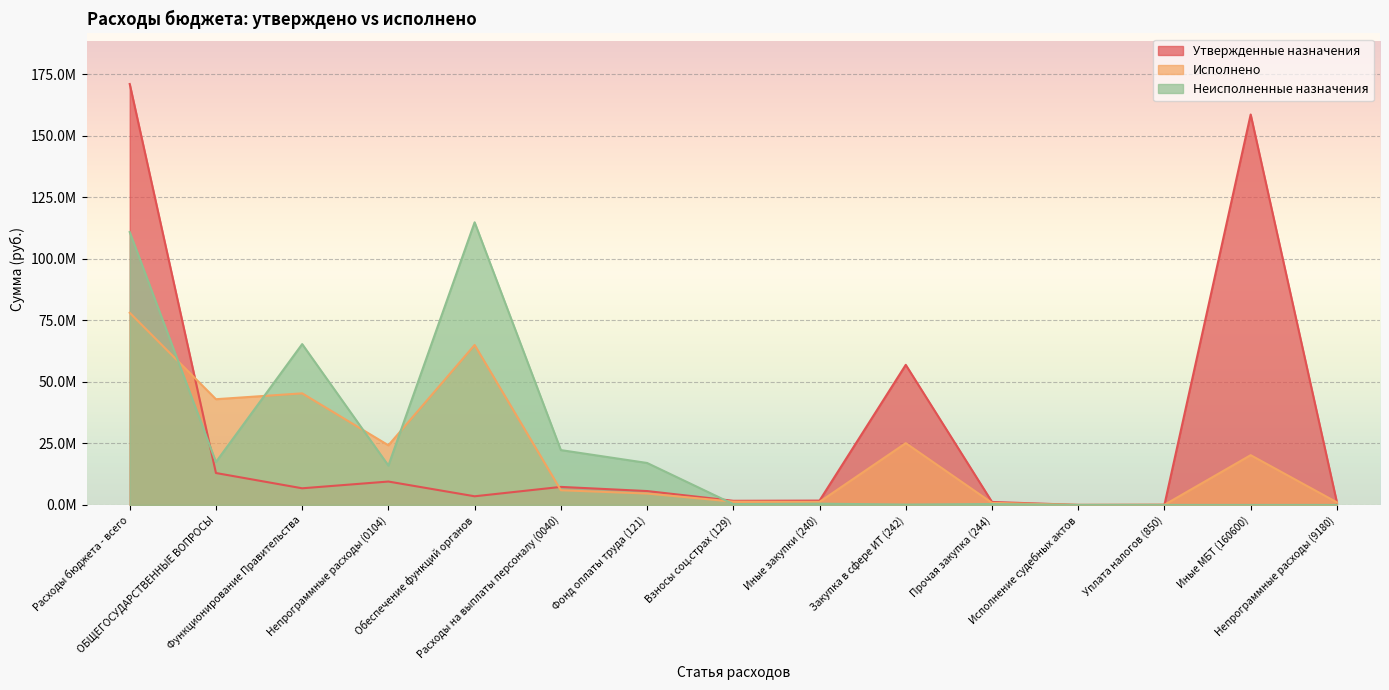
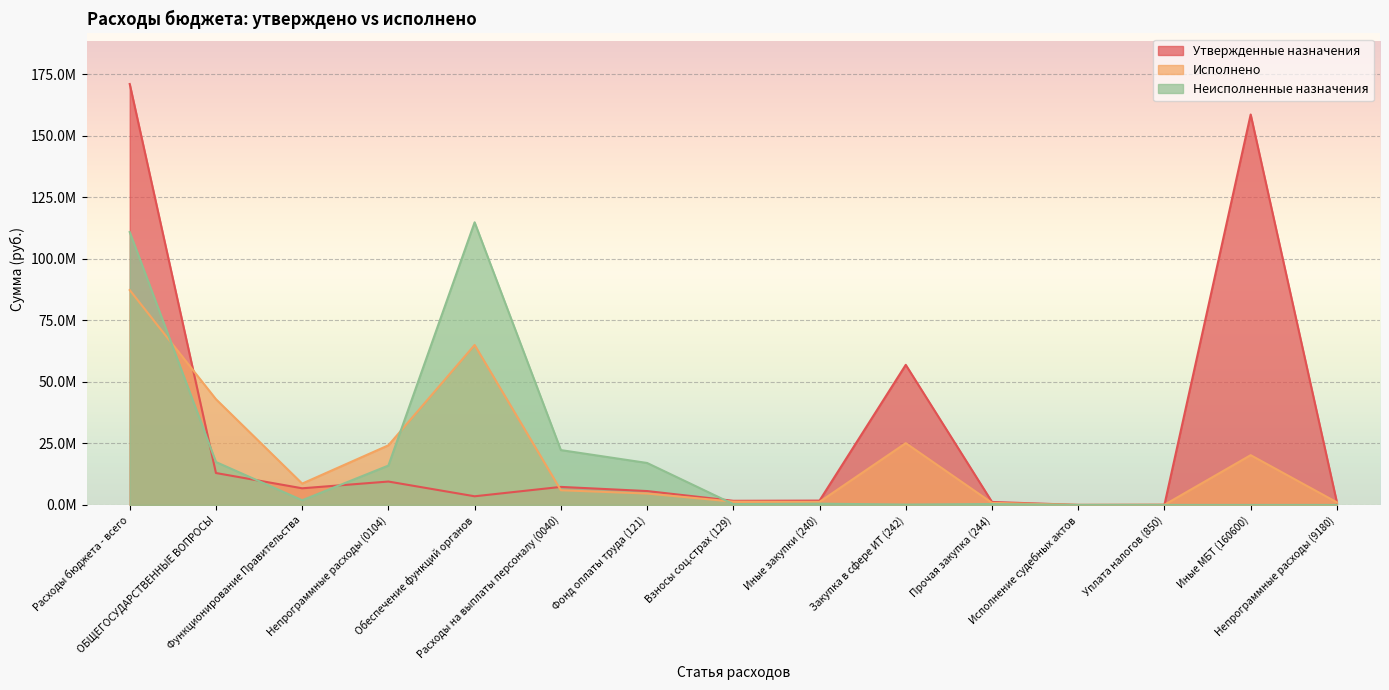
  {
    "Утвержденные назначения": {
      "Расходы бюджета - всего": 171000000,
      "ОБЩЕГОСУДАРСТВЕННЫЕ ВОПРОСЫ": 13000000,
      "Функционирование Правительства": 7000000,
      "Непрограммные расходы (0104)": 10000000,
      "Обеспечение функций органов": 4000000,
      "Расходы на выплаты персоналу (0040)": 7000000,
      "Закупка в сфере ИТ (242)": 57000000,
      "Иные МБТ (160600)": 159000000
    },
    "Исполнено": {
-     "Расходы бюджета - всего": 78000000,
+     "Расходы бюджета - всего": 87000000,
      "ОБЩЕГОСУДАРСТВЕННЫЕ ВОПРОСЫ": 43000000,
-     "Функционирование Правительства": 45000000,
+     "Функционирование Правительства": 9000000,
      "Непрограммные расходы (0104)": 24000000,
      "Обеспечение функций органов": 65000000,
      "Расходы на выплаты персоналу (0040)": 6000000,
      "Закупка в сфере ИТ (242)": 25000000,
      "Иные МБТ (160600)": 20000000
    },
    "Неисполненные назначения": {
      "Расходы бюджета - всего": 111000000,
      "ОБЩЕГОСУДАРСТВЕННЫЕ ВОПРОСЫ": 17000000,
-     "Функционирование Правительства": 65000000,
+     "Функционирование Правительства": 2000000,
      "Непрограммные расходы (0104)": 16000000,
      "Обеспечение функций органов": 115000000,
      "Расходы на выплаты персоналу (0040)": 22000000,
      "Фонд оплаты труда (121)": 17000000,
      "Закупка в сфере ИТ (242)": 0,
      "Иные МБТ (160600)": 0,
      "Непрограммные расходы (9180)": 0
    }
  }
